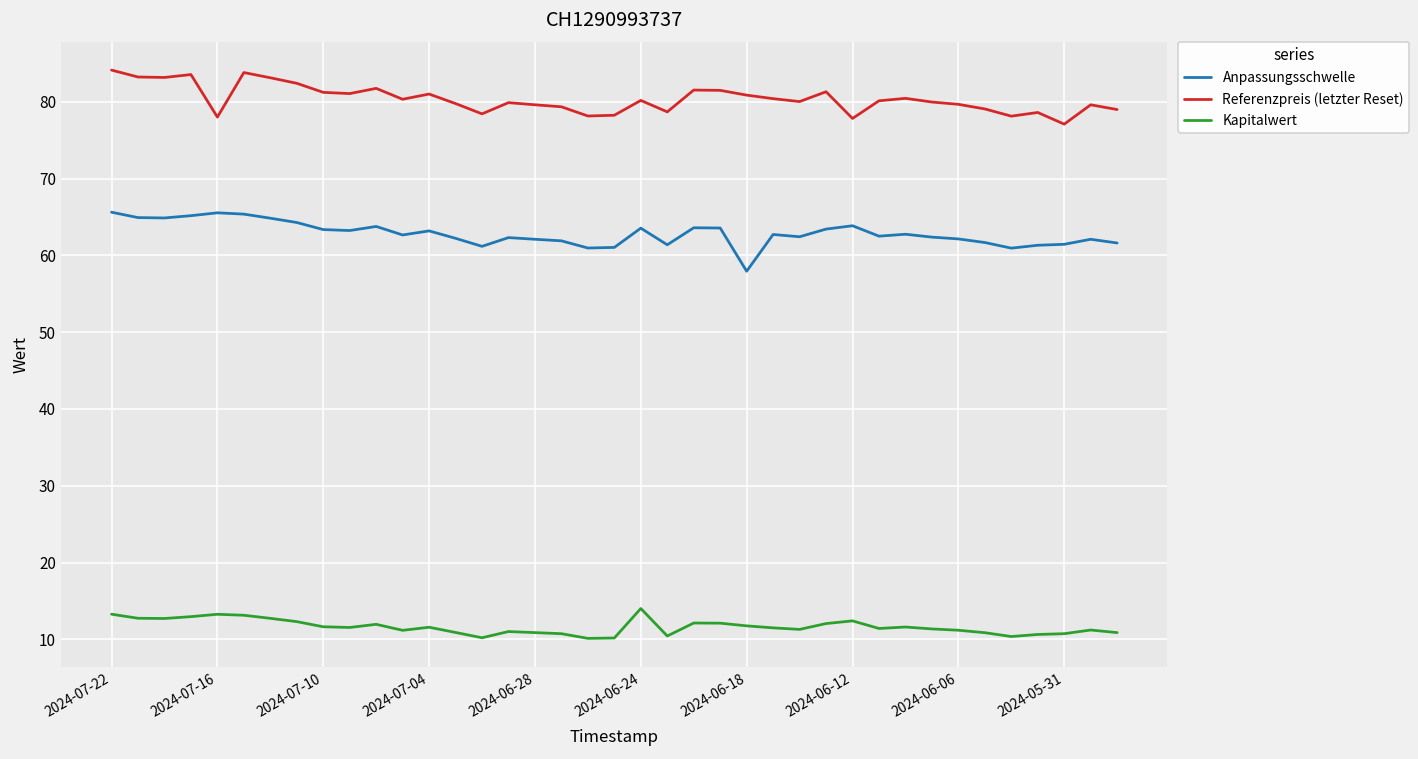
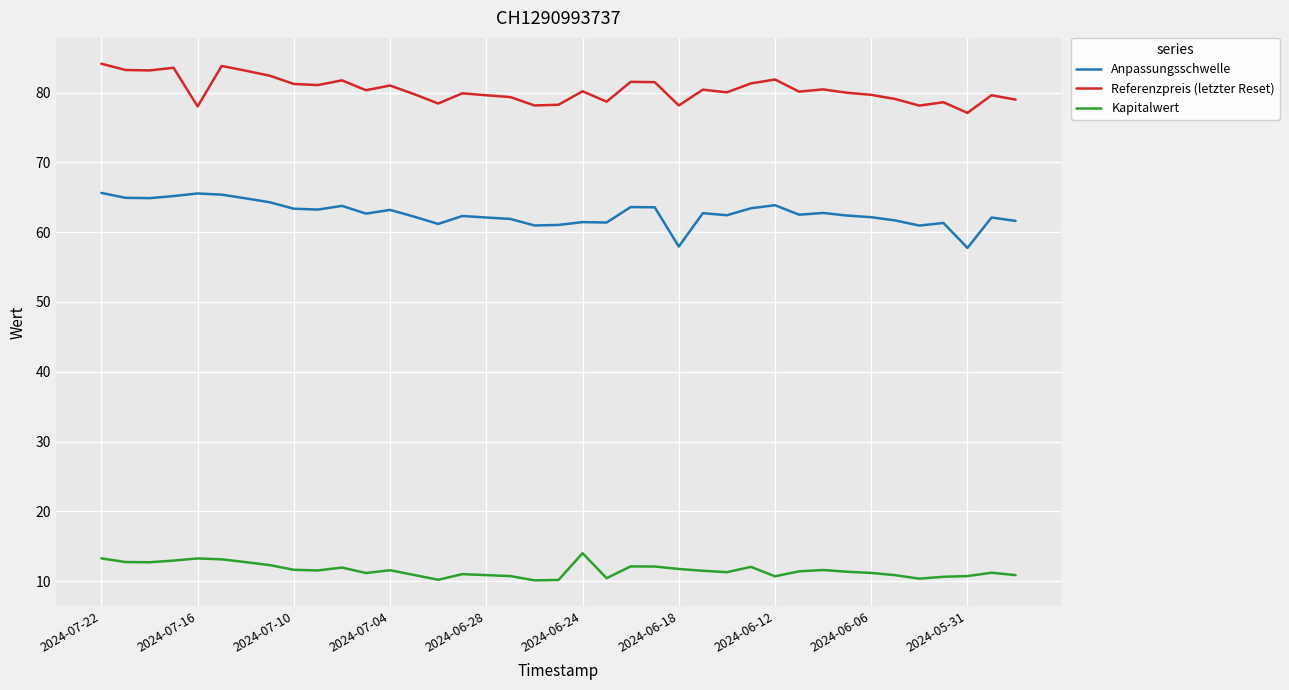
  {
    "Anpassungsschwelle": {
      "2024-07-22": 66,
      "2024-07-16": 66,
      "2024-07-10": 63,
      "2024-07-04": 63,
      "2024-06-28": 62,
-     "2024-06-24": 64,
+     "2024-06-24": 61,
      "2024-06-18": 58,
      "2024-06-12": 64,
      "2024-06-06": 62,
-     "2024-05-31": 61
+     "2024-05-31": 58
    },
    "Referenzpreis (letzter Reset)": {
      "2024-07-22": 84,
      "2024-07-16": 78,
      "2024-07-10": 81,
      "2024-07-04": 81,
      "2024-06-28": 80,
      "2024-06-24": 80,
-     "2024-06-18": 81,
-     "2024-06-12": 78,
+     "2024-06-18": 78,
+     "2024-06-12": 82,
      "2024-06-06": 80,
      "2024-05-31": 77
    },
    "Kapitalwert": {
      "2024-07-22": 13,
      "2024-07-16": 13,
      "2024-07-10": 12,
      "2024-07-04": 12,
      "2024-06-28": 11,
      "2024-06-24": 14,
      "2024-06-18": 12,
-     "2024-06-12": 12,
+     "2024-06-12": 11,
      "2024-06-06": 11,
      "2024-05-31": 11
    }
  }
